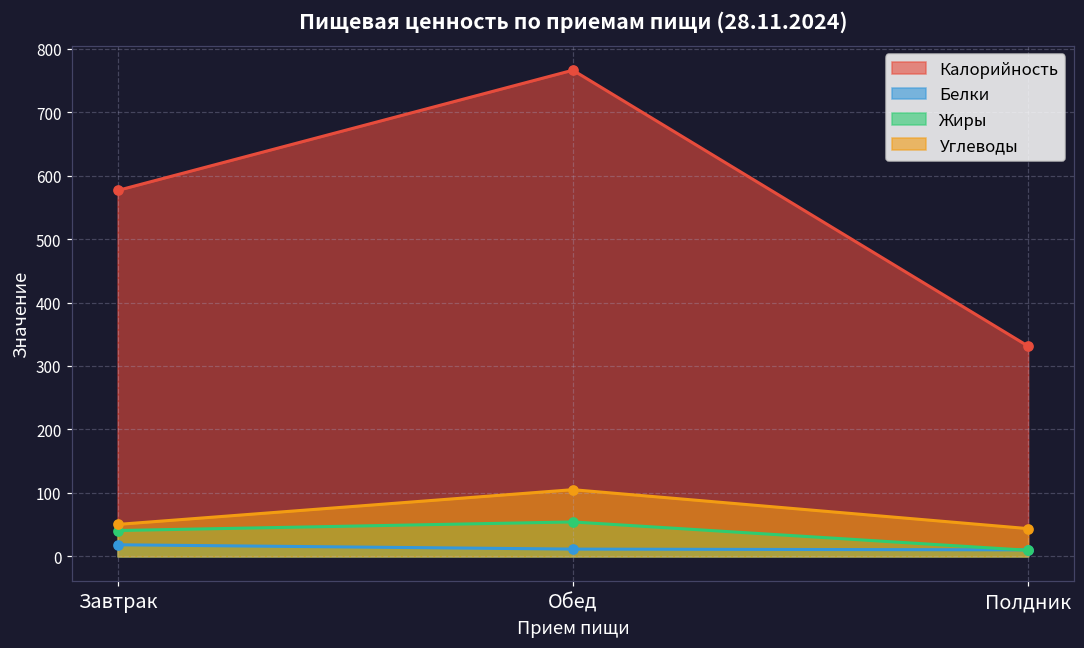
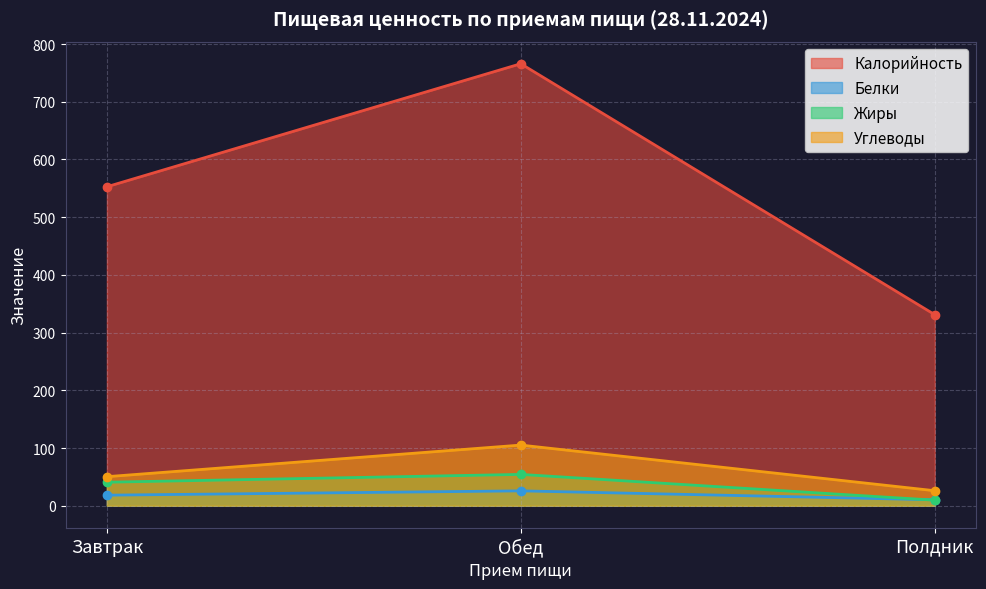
  {
    "Калорийность": {
-     "Завтрак": 580,
+     "Завтрак": 550,
      "Обед": 770,
      "Полдник": 330
    },
    "Белки": {
      "Завтрак": 20,
-     "Обед": 10
+     "Обед": 30
    },
    "Жиры": {
      "Завтрак": 40,
      "Обед": 50
    },
    "Углеводы": {
      "Завтрак": 50,
      "Обед": 110,
-     "Полдник": 40
+     "Полдник": 30
    }
  }
